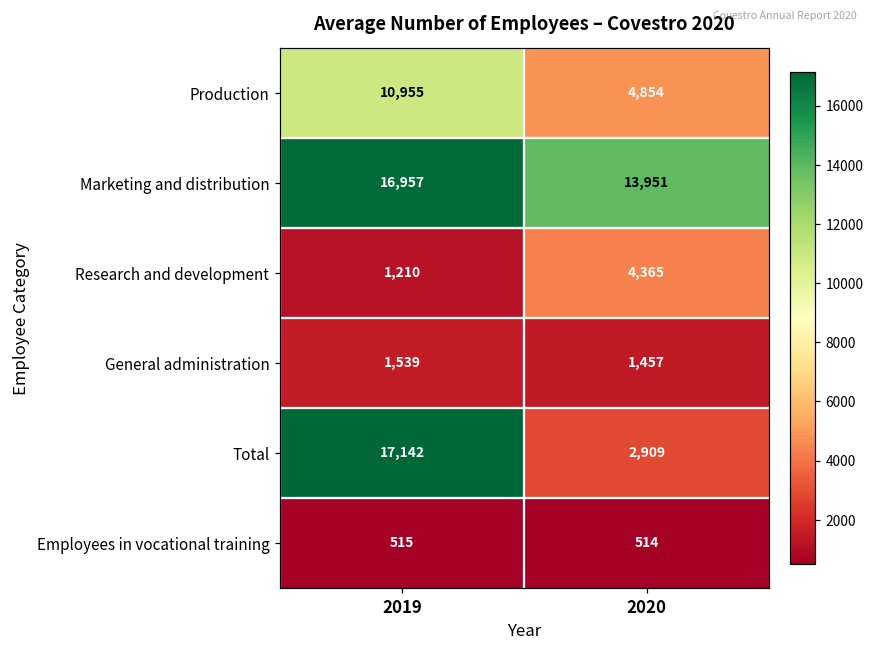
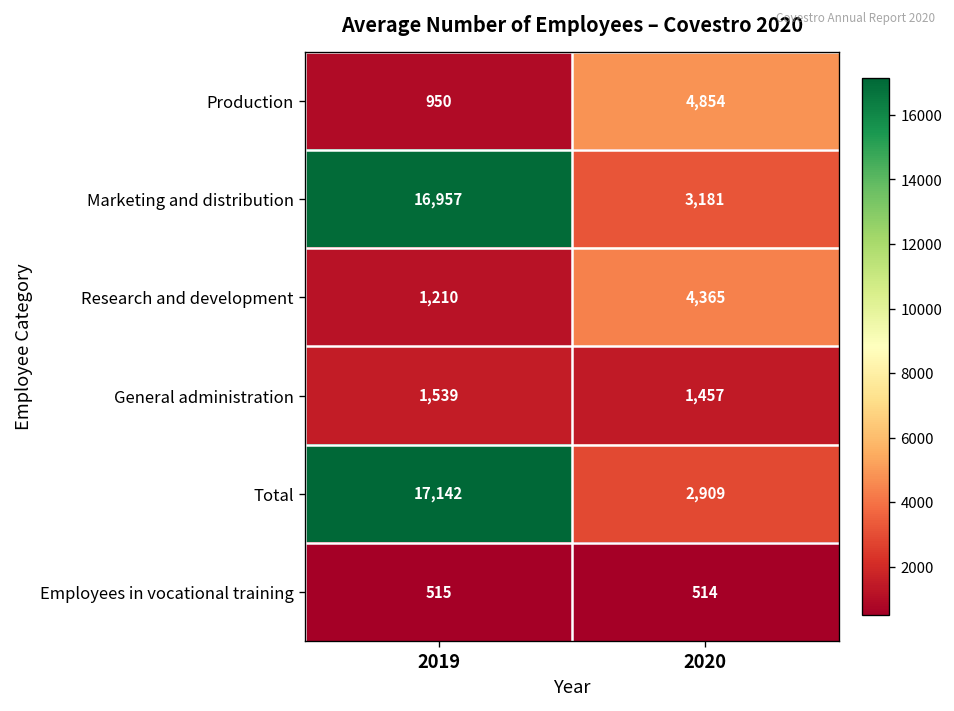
  {
    "Production": {
-     "2019": "10,955",
+     "2019": "950",
      "2020": "4,854"
    },
    "Marketing and distribution": {
      "2019": "16,957",
-     "2020": "13,951"
+     "2020": "3,181"
    },
    "Research and development": {
      "2019": "1,210",
      "2020": "4,365"
    },
    "General administration": {
      "2019": "1,539",
      "2020": "1,457"
    },
    "Total": {
      "2019": "17,142",
      "2020": "2,909"
    },
    "Employees in vocational training": {
      "2019": "515",
      "2020": "514"
    }
  }
